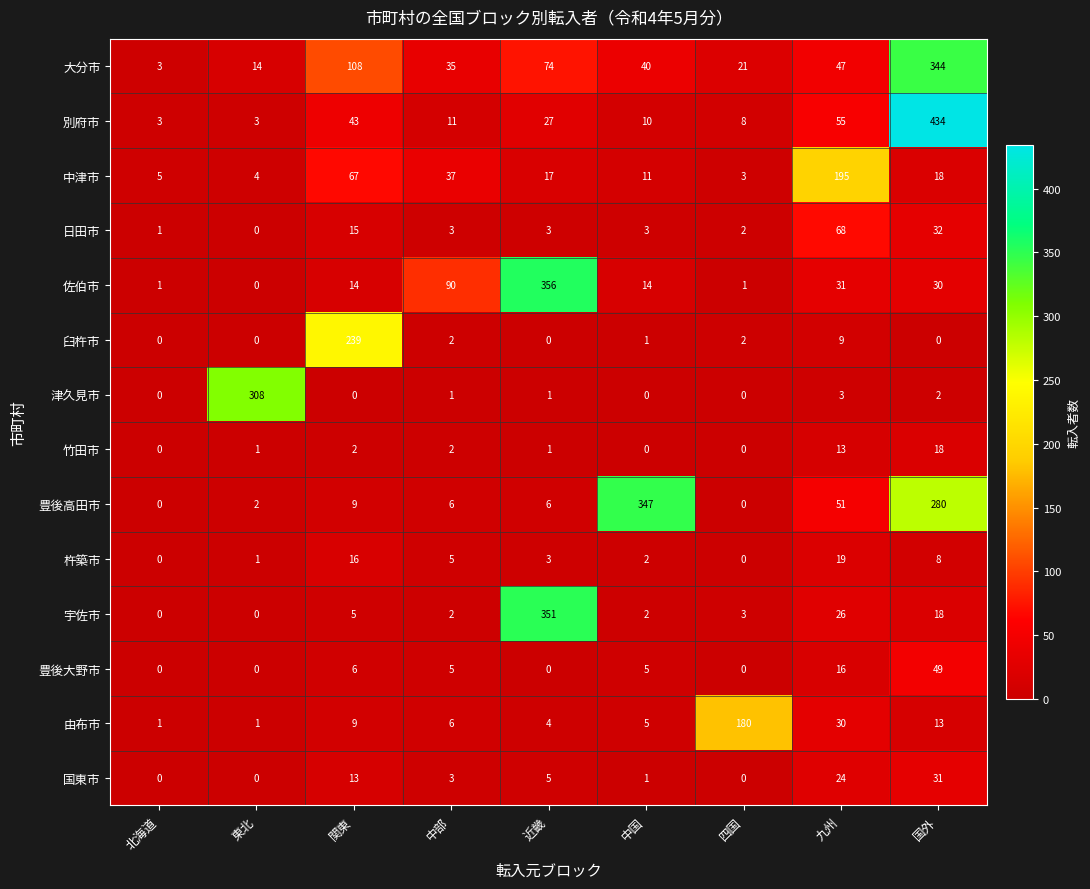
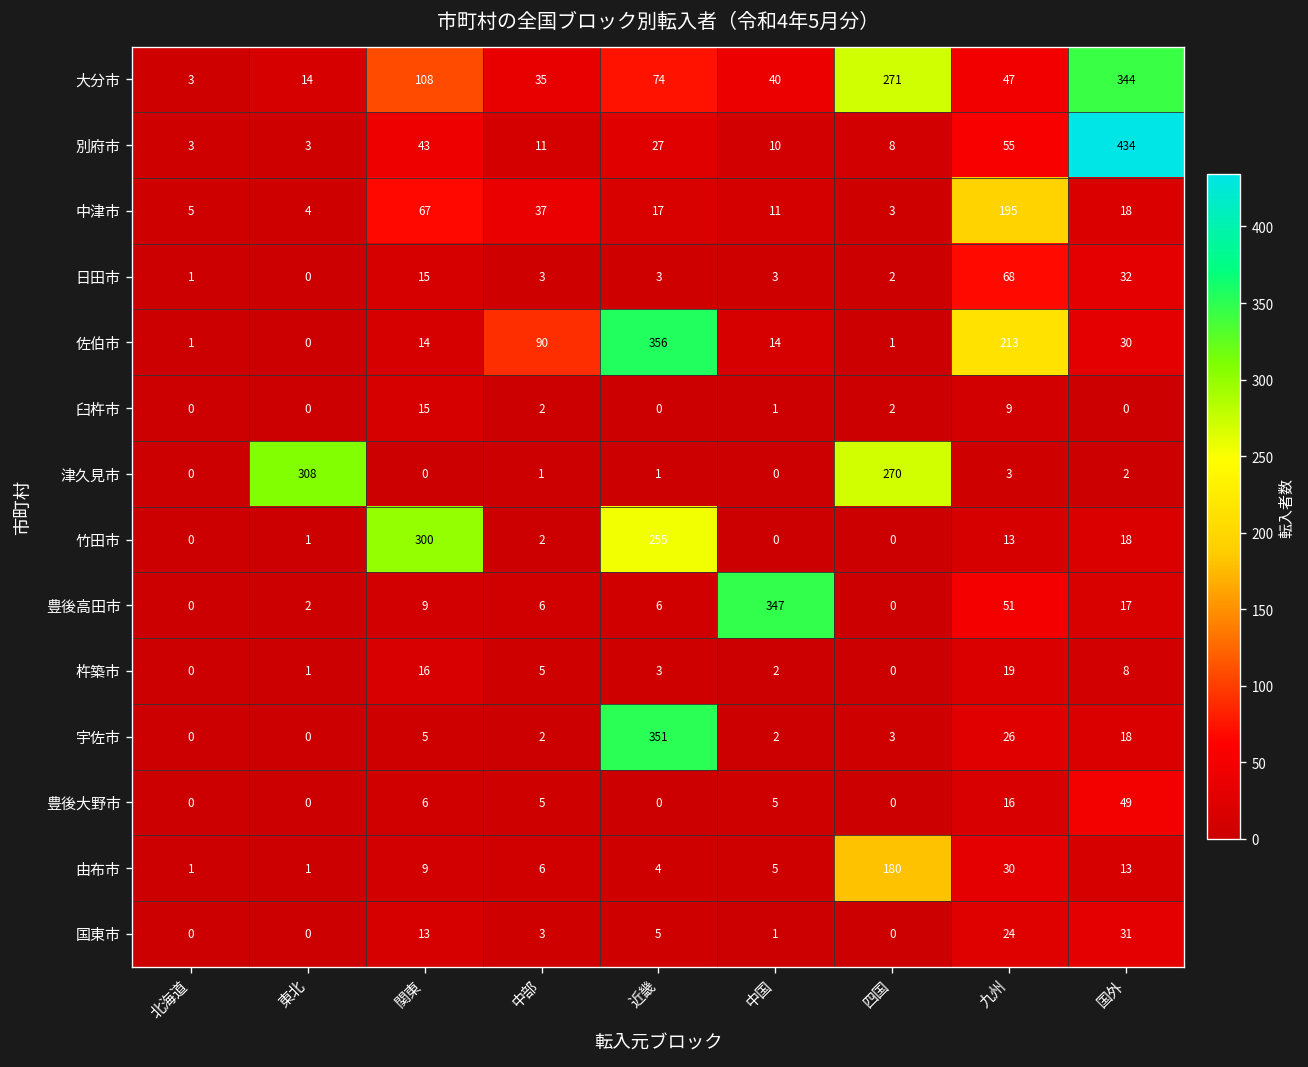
  {
    "大分市": {
      "北海道": 3,
      "東北": 14,
      "関東": 108,
      "中部": 35,
      "近畿": 74,
      "中国": 40,
-     "四国": 21,
+     "四国": 271,
      "九州": 47,
      "国外": 344
    },
    "別府市": {
      "北海道": 3,
      "東北": 3,
      "関東": 43,
      "中部": 11,
      "近畿": 27,
      "中国": 10,
      "四国": 8,
      "九州": 55,
      "国外": 434
    },
    "中津市": {
      "北海道": 5,
      "東北": 4,
      "関東": 67,
      "中部": 37,
      "近畿": 17,
      "中国": 11,
      "四国": 3,
      "九州": 195,
      "国外": 18
    },
    "日田市": {
      "北海道": 1,
      "東北": 0,
      "関東": 15,
      "中部": 3,
      "近畿": 3,
      "中国": 3,
      "四国": 2,
      "九州": 68,
      "国外": 32
    },
    "佐伯市": {
      "北海道": 1,
      "東北": 0,
      "関東": 14,
      "中部": 90,
      "近畿": 356,
      "中国": 14,
      "四国": 1,
-     "九州": 31,
+     "九州": 213,
      "国外": 30
    },
    "臼杵市": {
      "北海道": 0,
      "東北": 0,
-     "関東": 239,
+     "関東": 15,
      "中部": 2,
      "近畿": 0,
      "中国": 1,
      "四国": 2,
      "九州": 9,
      "国外": 0
    },
    "津久見市": {
      "北海道": 0,
      "東北": 308,
      "関東": 0,
      "中部": 1,
      "近畿": 1,
      "中国": 0,
-     "四国": 0,
+     "四国": 270,
      "九州": 3,
      "国外": 2
    },
    "竹田市": {
      "北海道": 0,
      "東北": 1,
-     "関東": 2,
+     "関東": 300,
      "中部": 2,
-     "近畿": 1,
+     "近畿": 255,
      "中国": 0,
      "四国": 0,
      "九州": 13,
      "国外": 18
    },
    "豊後高田市": {
      "北海道": 0,
      "東北": 2,
      "関東": 9,
      "中部": 6,
      "近畿": 6,
      "中国": 347,
      "四国": 0,
      "九州": 51,
-     "国外": 280
+     "国外": 17
    },
    "杵築市": {
      "北海道": 0,
      "東北": 1,
      "関東": 16,
      "中部": 5,
      "近畿": 3,
      "中国": 2,
      "四国": 0,
      "九州": 19,
      "国外": 8
    },
    "宇佐市": {
      "北海道": 0,
      "東北": 0,
      "関東": 5,
      "中部": 2,
      "近畿": 351,
      "中国": 2,
      "四国": 3,
      "九州": 26,
      "国外": 18
    },
    "豊後大野市": {
      "北海道": 0,
      "東北": 0,
      "関東": 6,
      "中部": 5,
      "近畿": 0,
      "中国": 5,
      "四国": 0,
      "九州": 16,
      "国外": 49
    },
    "由布市": {
      "北海道": 1,
      "東北": 1,
      "関東": 9,
      "中部": 6,
      "近畿": 4,
      "中国": 5,
      "四国": 180,
      "九州": 30,
      "国外": 13
    },
    "国東市": {
      "北海道": 0,
      "東北": 0,
      "関東": 13,
      "中部": 3,
      "近畿": 5,
      "中国": 1,
      "四国": 0,
      "九州": 24,
      "国外": 31
    }
  }
